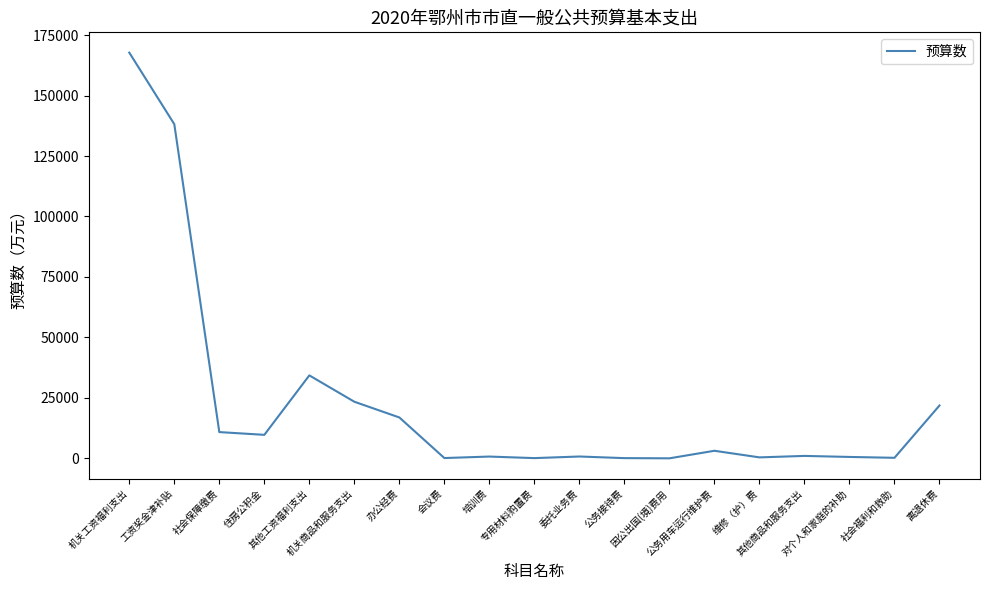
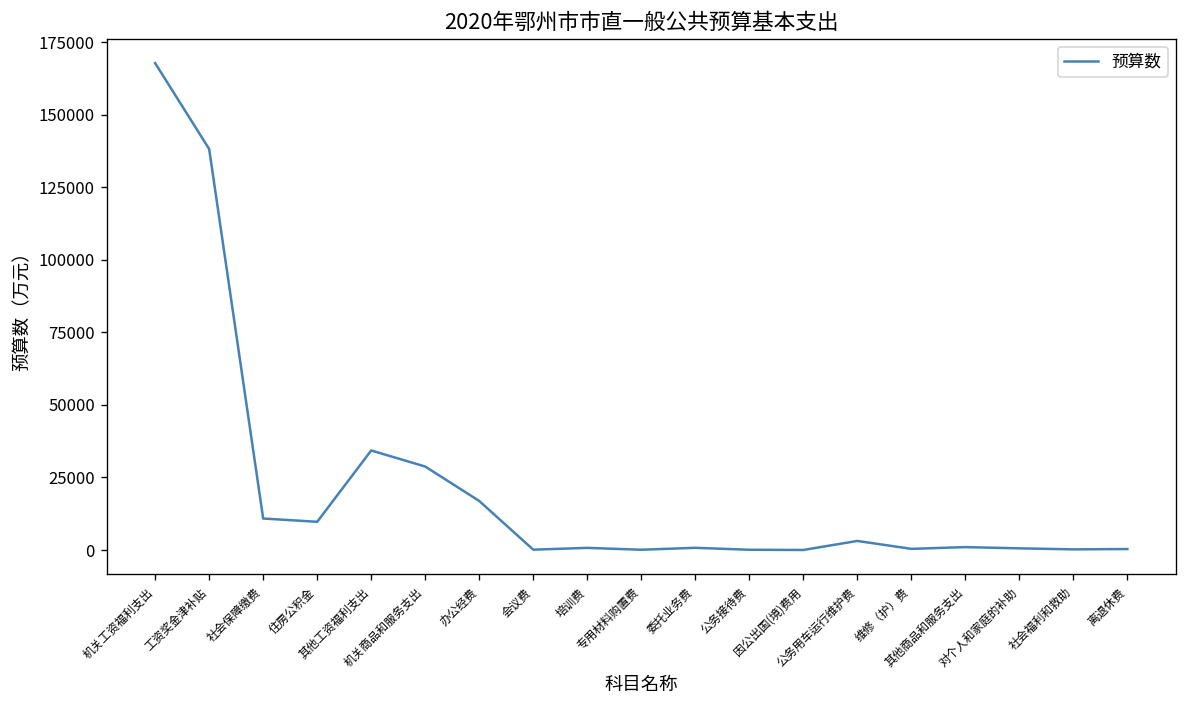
  {
    "机关工资福利支出": 168000,
    "工资奖金津补贴": 138000,
    "社会保障缴费": 11000,
    "住房公积金": 10000,
    "其他工资福利支出": 34000,
-   "机关商品和服务支出": 23000,
+   "机关商品和服务支出": 29000,
    "办公经费": 17000,
    "会议费": 0,
    "培训费": 1000,
    "专用材料购置费": 0,
    "委托业务费": 1000,
    "公务接待费": 0,
    "因公出国(境)费用": 0,
    "公务用车运行维护费": 3000,
    "维修（护）费": 0,
    "其他商品和服务支出": 1000,
    "对个人和家庭的补助": 1000,
    "社会福利和救助": 0,
-   "离退休费": 22000
+   "离退休费": 0
  }
